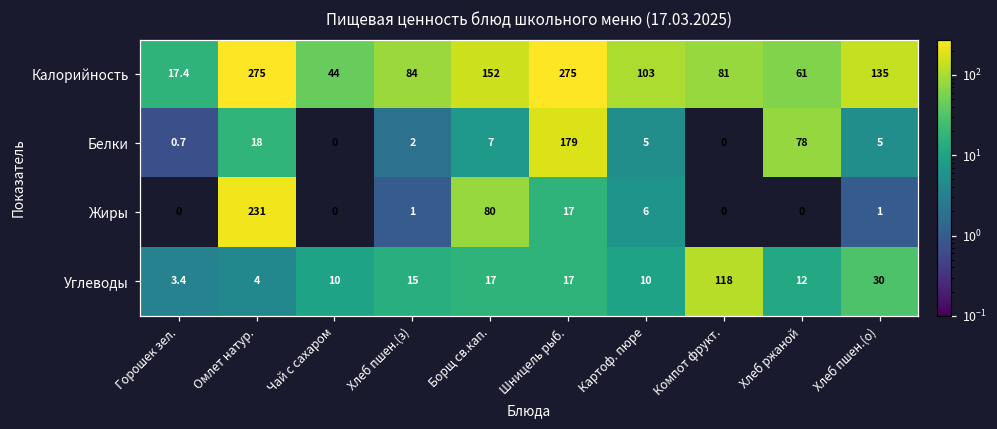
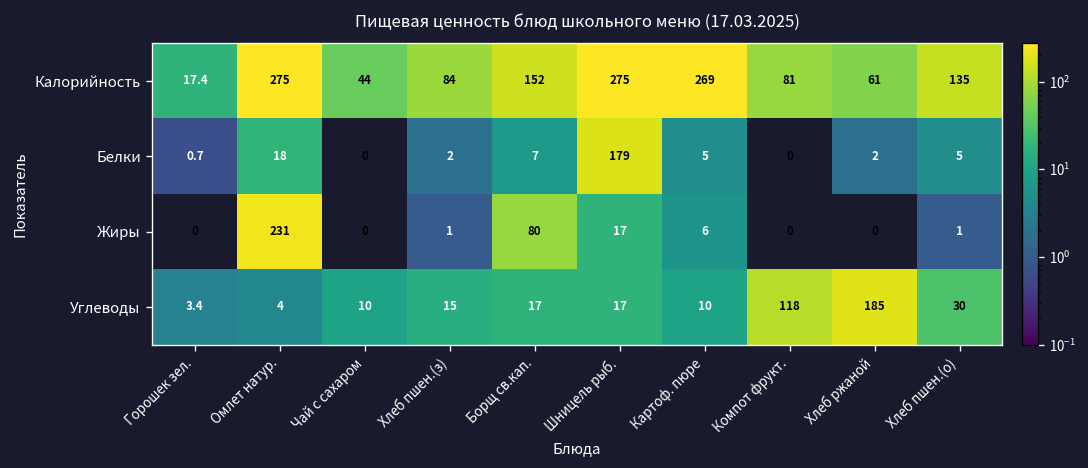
  {
    "Калорийность": {
      "Горошек зел.": 17.4,
      "Омлет натур.": 275,
      "Чай с сахаром": 44,
      "Хлеб пшен.(з)": 84,
      "Борщ св.кап.": 152,
      "Шницель рыб.": 275,
-     "Картоф. пюре": 103,
+     "Картоф. пюре": 269,
      "Компот фрукт.": 81,
      "Хлеб ржаной": 61,
      "Хлеб пшен.(о)": 135
    },
    "Белки": {
      "Горошек зел.": 0.7,
      "Омлет натур.": 18,
      "Хлеб пшен.(з)": 2,
      "Борщ св.кап.": 7,
      "Шницель рыб.": 179,
      "Картоф. пюре": 5,
-     "Хлеб ржаной": 78,
+     "Хлеб ржаной": 2,
      "Хлеб пшен.(о)": 5
    },
    "Жиры": {
      "Омлет натур.": 231,
      "Хлеб пшен.(з)": 1,
      "Борщ св.кап.": 80,
      "Шницель рыб.": 17,
      "Картоф. пюре": 6,
      "Хлеб пшен.(о)": 1
    },
    "Углеводы": {
      "Горошек зел.": 3.4,
      "Омлет натур.": 4,
      "Чай с сахаром": 10,
      "Хлеб пшен.(з)": 15,
      "Борщ св.кап.": 17,
      "Шницель рыб.": 17,
      "Картоф. пюре": 10,
      "Компот фрукт.": 118,
-     "Хлеб ржаной": 12,
+     "Хлеб ржаной": 185,
      "Хлеб пшен.(о)": 30
    }
  }
